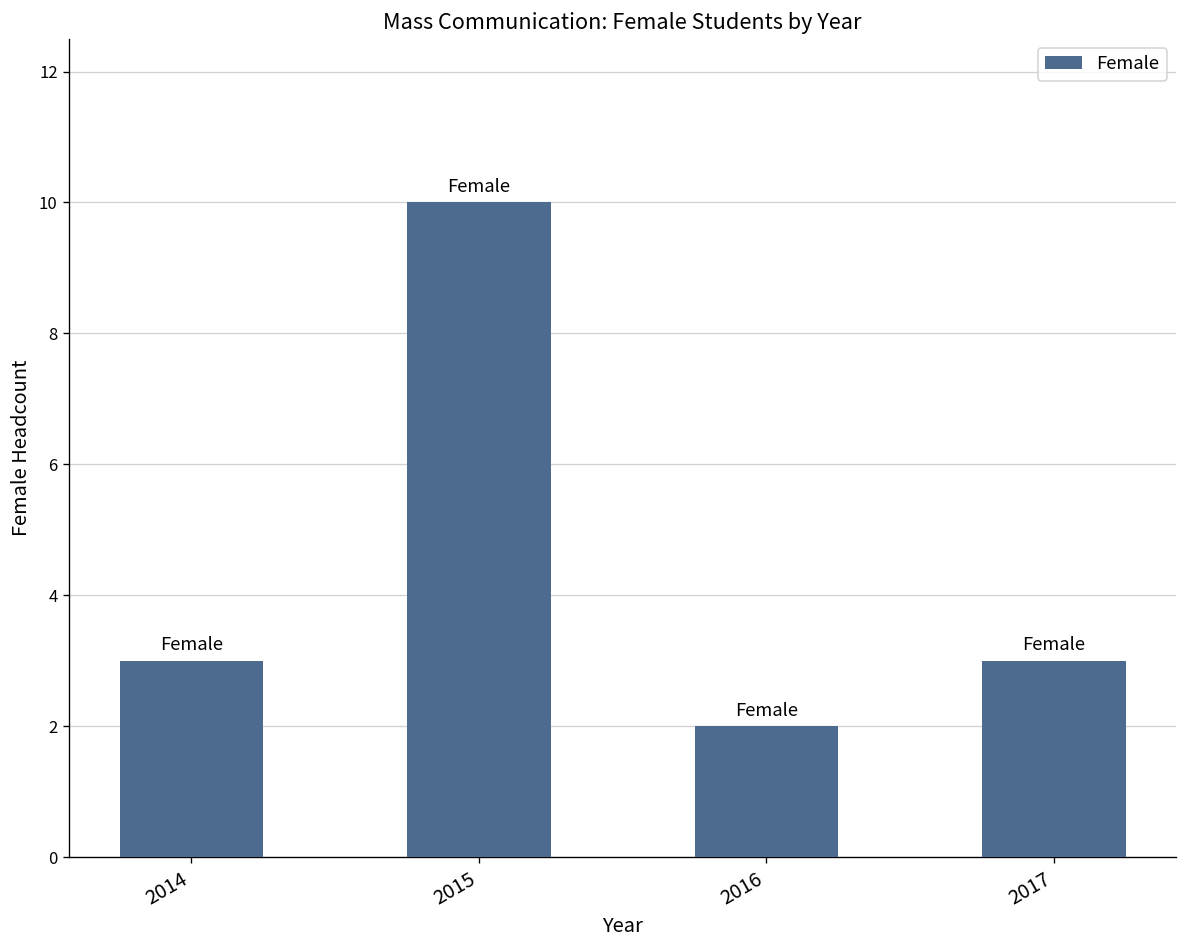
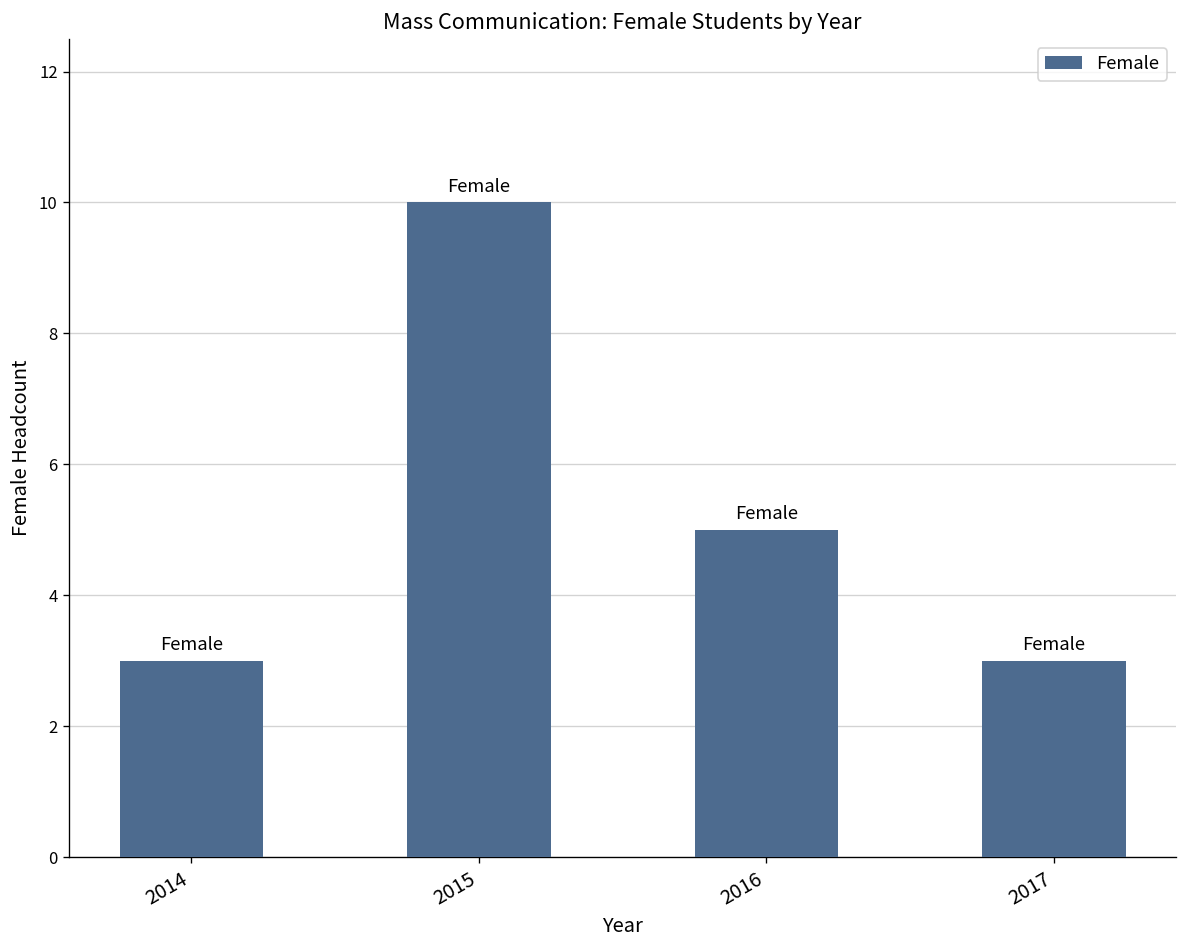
  {
    "2014": 3,
    "2015": 10,
-   "2016": 2,
+   "2016": 5,
    "2017": 3
  }
